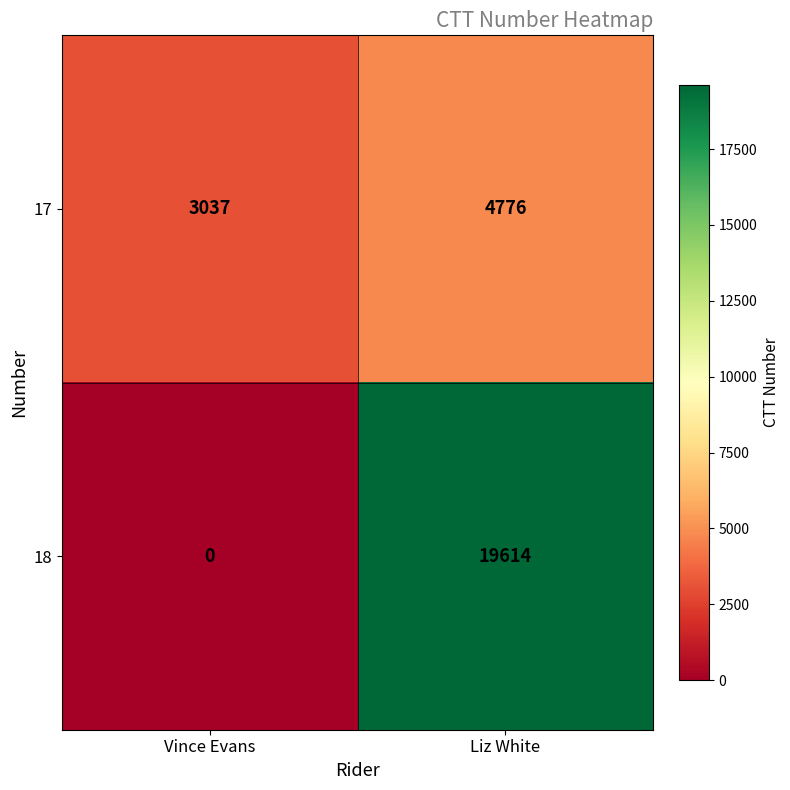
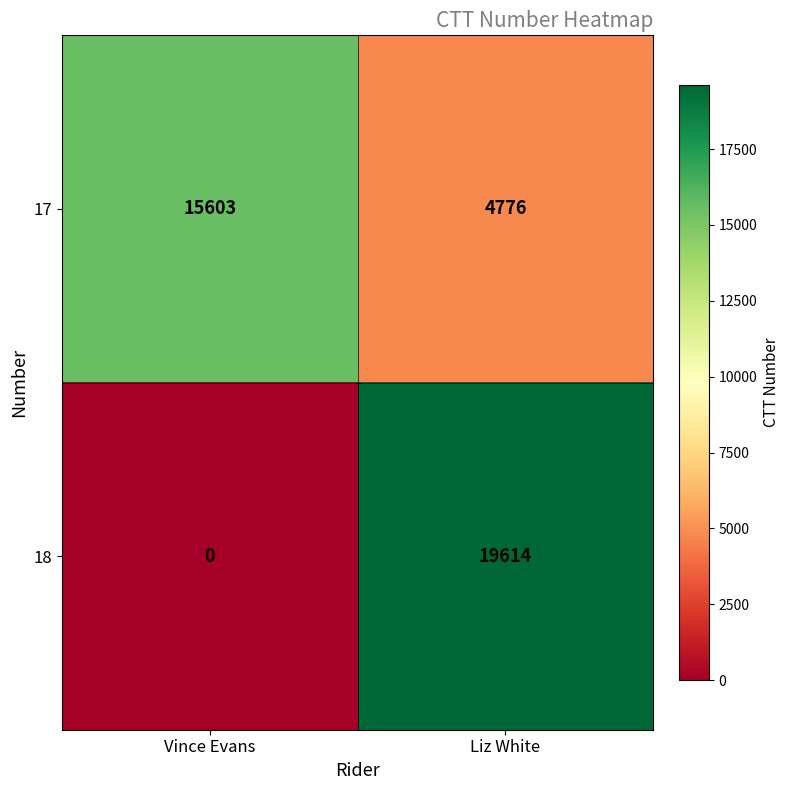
  {
    "17": {
-     "Vince Evans": 3037,
+     "Vince Evans": 15603,
      "Liz White": 4776
    },
    "18": {
      "Vince Evans": 0,
      "Liz White": 19614
    }
  }
